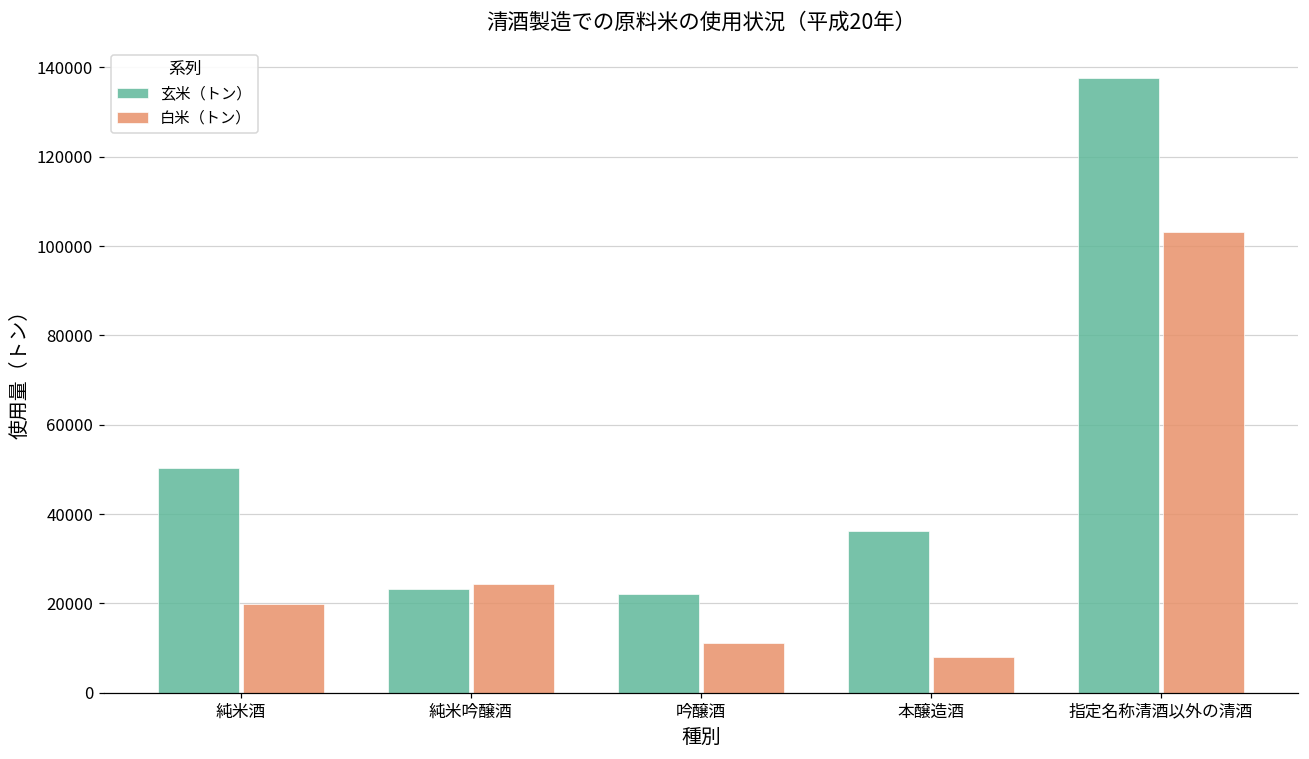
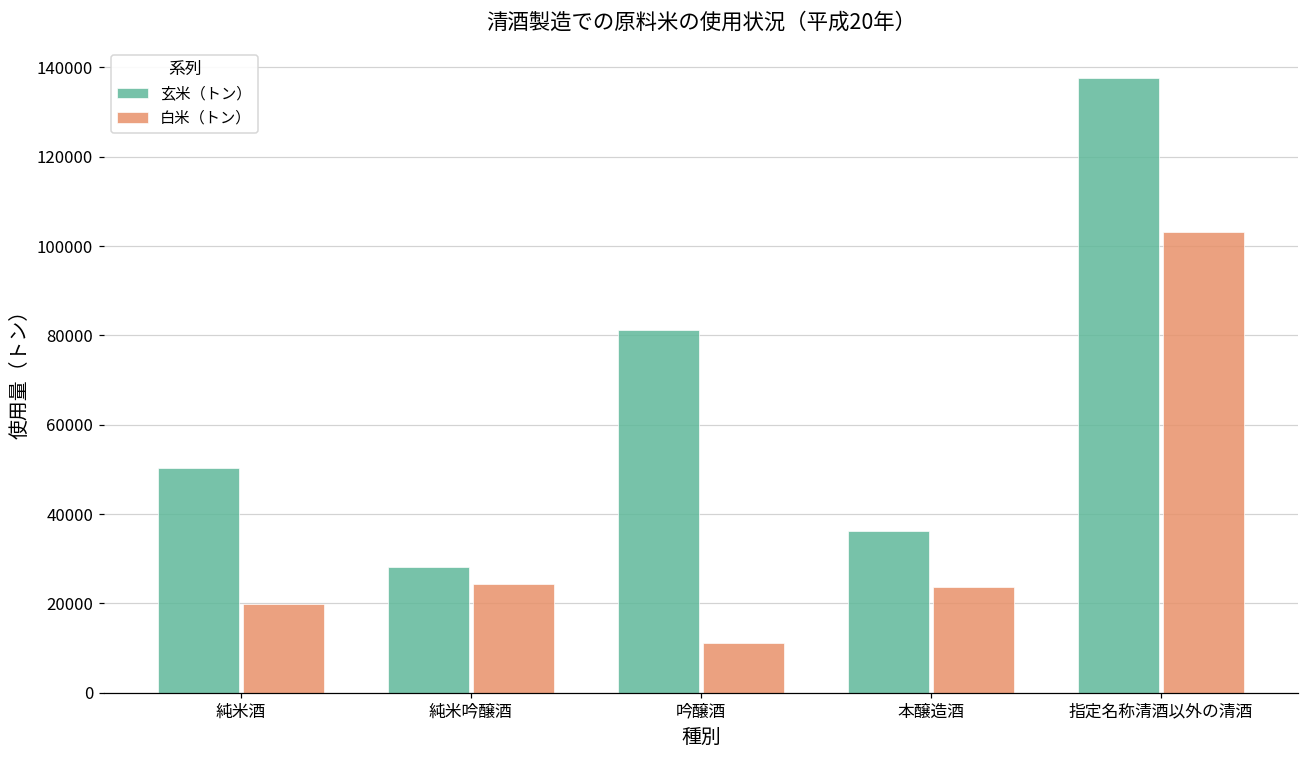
  {
    "玄米（トン）": {
      "純米酒": 50000,
-     "純米吟醸酒": 23000,
-     "吟醸酒": 22000,
+     "純米吟醸酒": 28000,
+     "吟醸酒": 81000,
      "本醸造酒": 36000,
      "指定名称清酒以外の清酒": 138000
    },
    "白米（トン）": {
      "純米酒": 20000,
      "純米吟醸酒": 24000,
      "吟醸酒": 11000,
-     "本醸造酒": 8000,
+     "本醸造酒": 24000,
      "指定名称清酒以外の清酒": 103000
    }
  }
